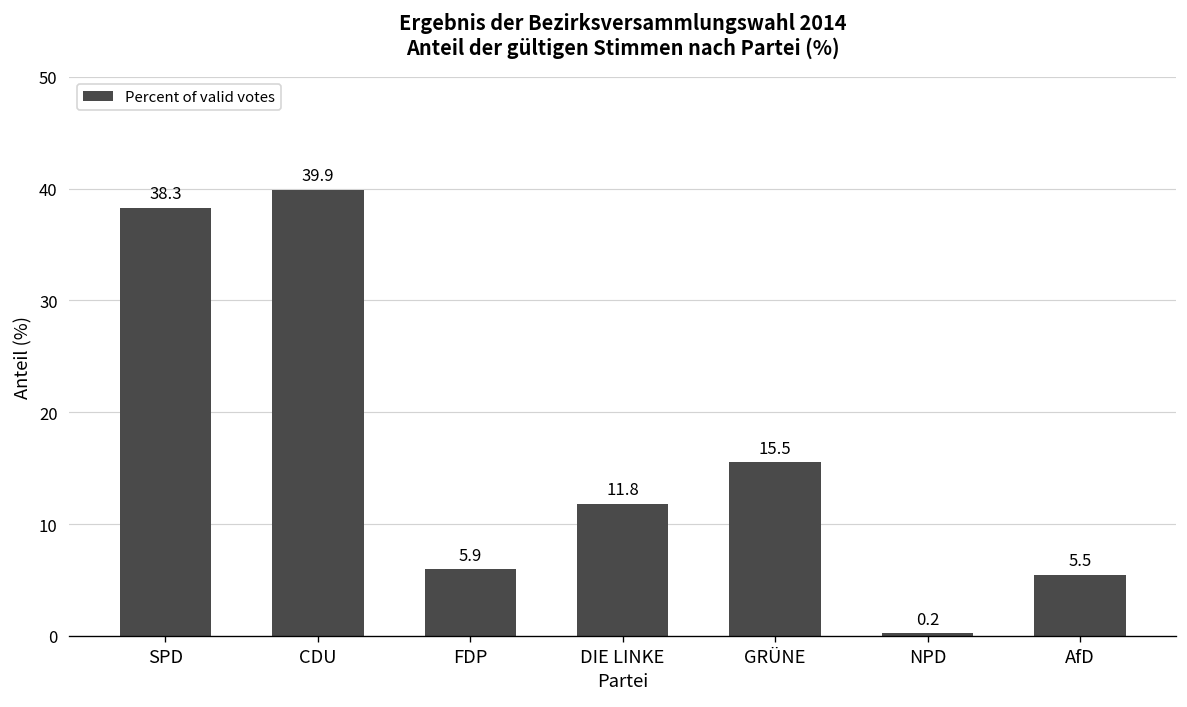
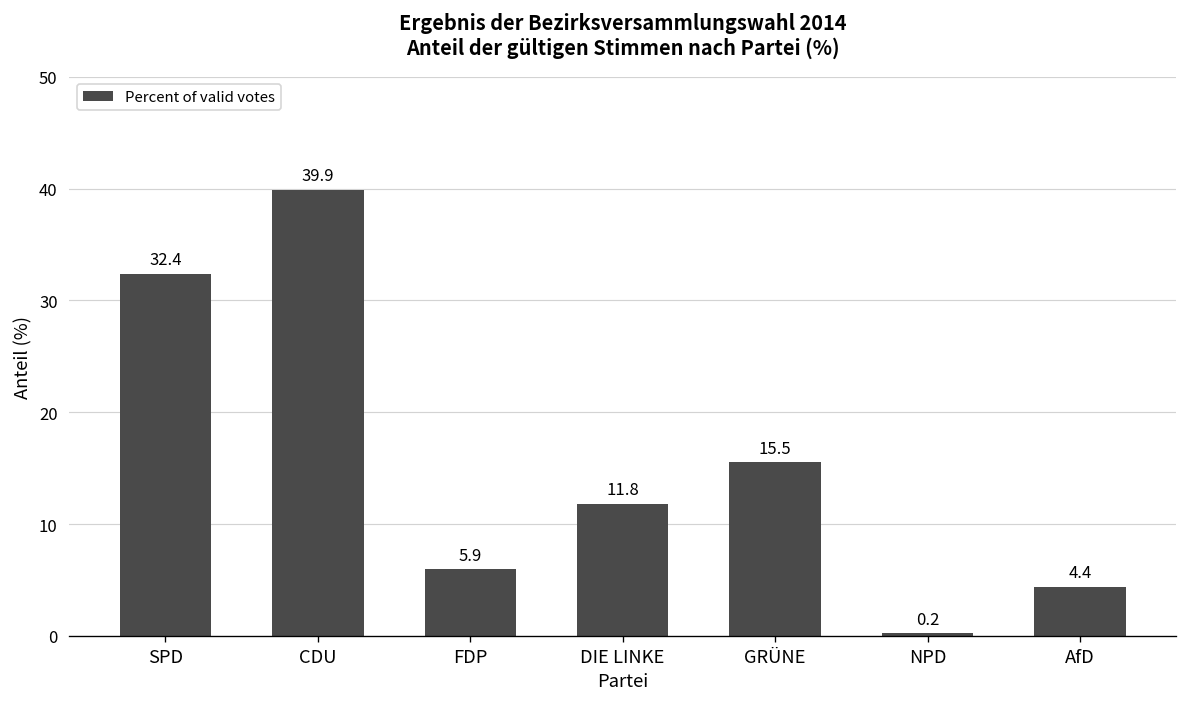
  {
-   "SPD": 38.3,
+   "SPD": 32.4,
    "CDU": 39.9,
    "FDP": 5.9,
    "DIE LINKE": 11.8,
    "GRÜNE": 15.5,
    "NPD": 0.2,
-   "AfD": 5.5
+   "AfD": 4.4
  }
